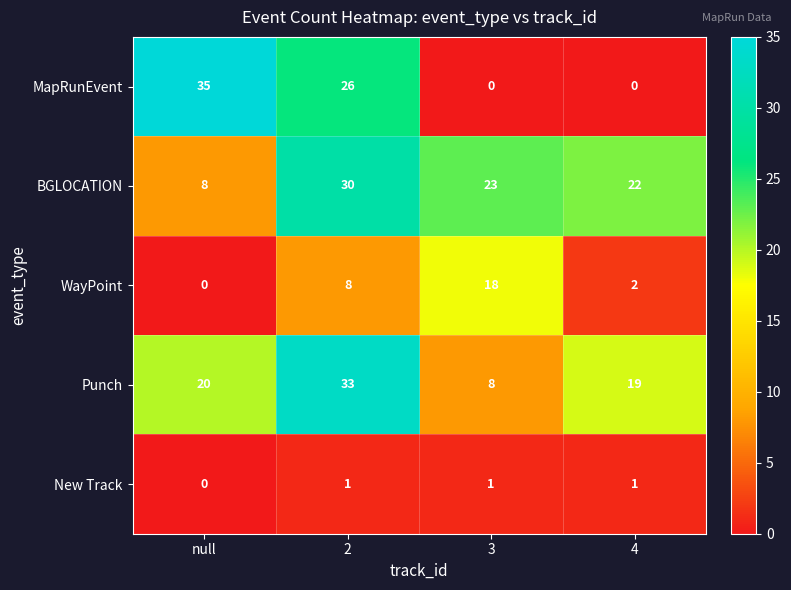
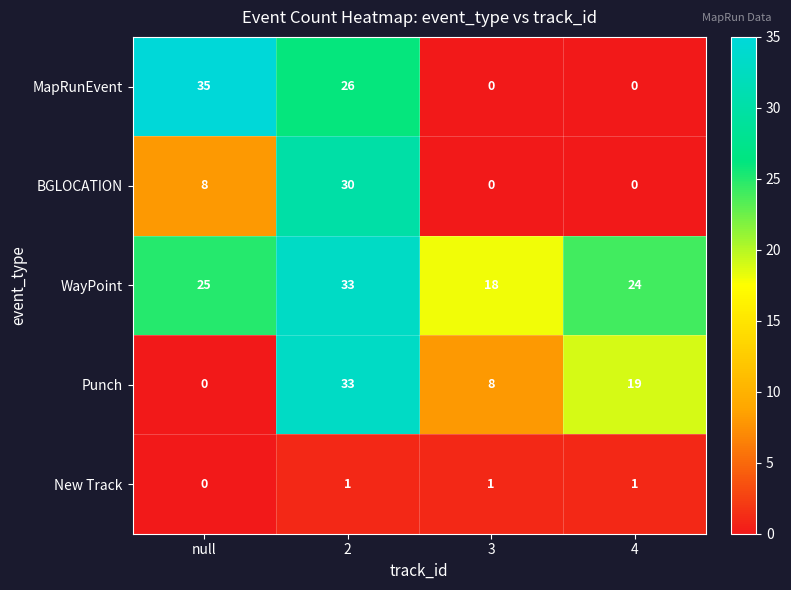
  {
    "MapRunEvent": {
      "null": 35,
      "2": 26,
      "3": 0,
      "4": 0
    },
    "BGLOCATION": {
      "null": 8,
      "2": 30,
-     "3": 23,
-     "4": 22
+     "3": 0,
+     "4": 0
    },
    "WayPoint": {
-     "null": 0,
-     "2": 8,
+     "null": 25,
+     "2": 33,
      "3": 18,
-     "4": 2
+     "4": 24
    },
    "Punch": {
-     "null": 20,
+     "null": 0,
      "2": 33,
      "3": 8,
      "4": 19
    },
    "New Track": {
      "null": 0,
      "2": 1,
      "3": 1,
      "4": 1
    }
  }
